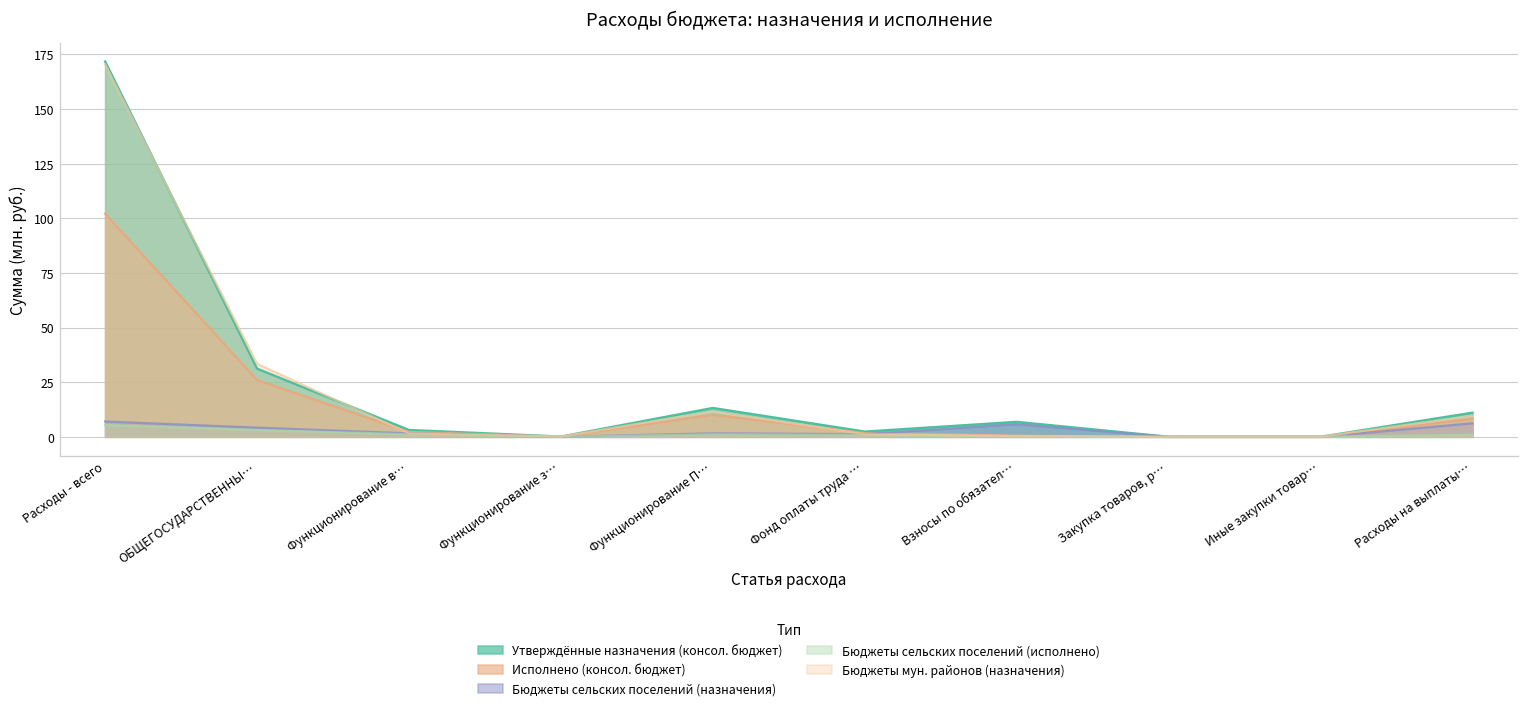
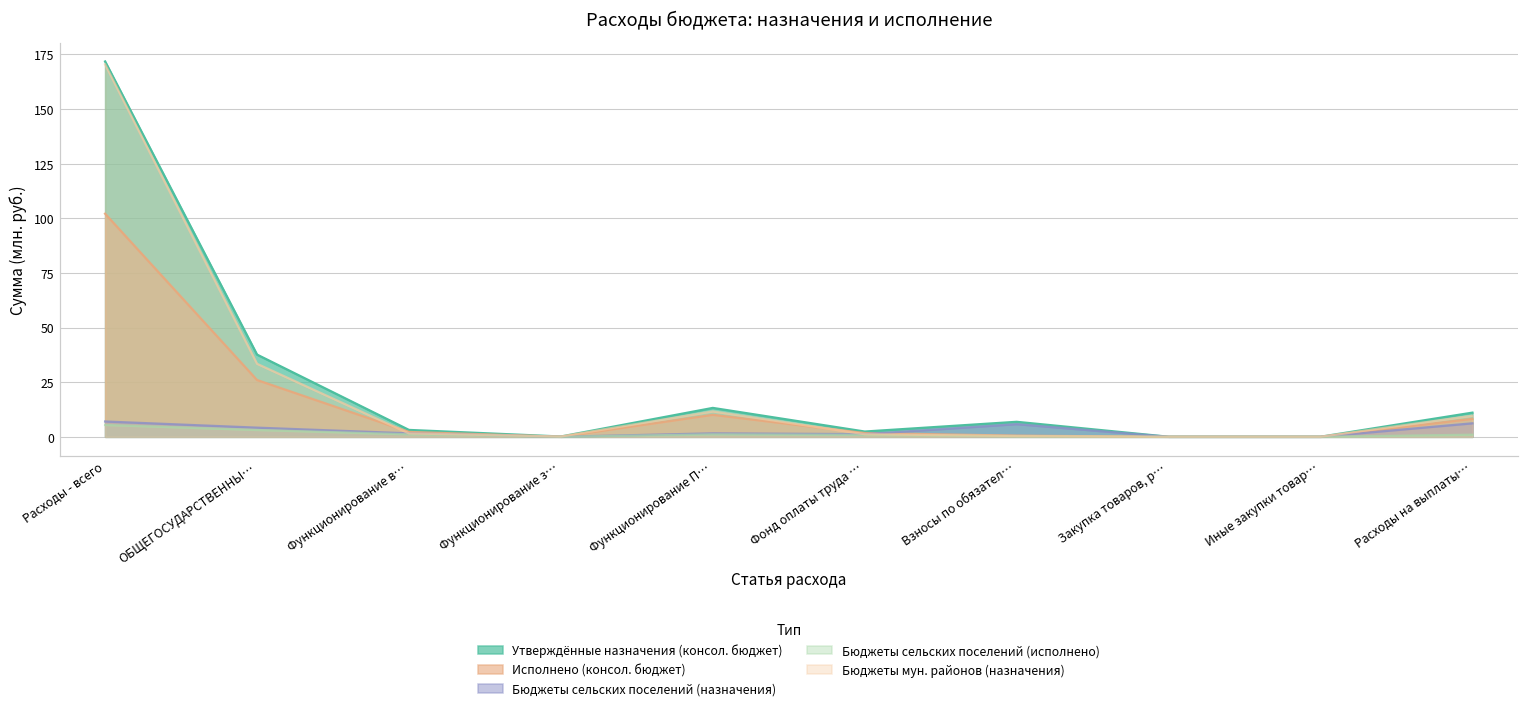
  {
    "Утверждённые назначения (консол. бюджет)": {
      "Расходы - всего": 172,
-     "ОБЩЕГОСУДАРСТВЕННЫ…": 31,
+     "ОБЩЕГОСУДАРСТВЕННЫ…": 38,
      "Функционирование П…": 13,
      "Расходы на выплаты…": 11
    },
    "Бюджеты сельских поселений (назначения)": {
      "Расходы - всего": 7,
      "Расходы на выплаты…": 6
    }
  }
